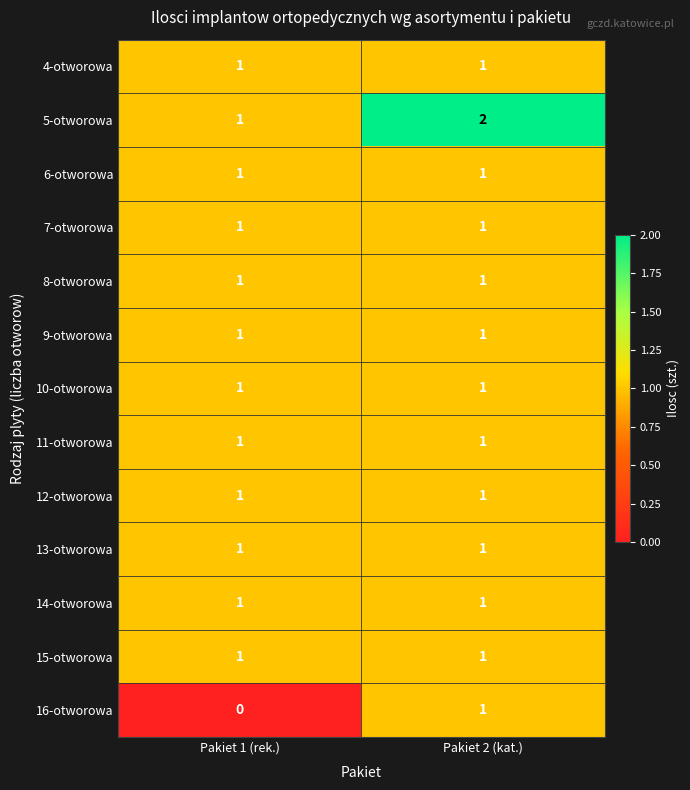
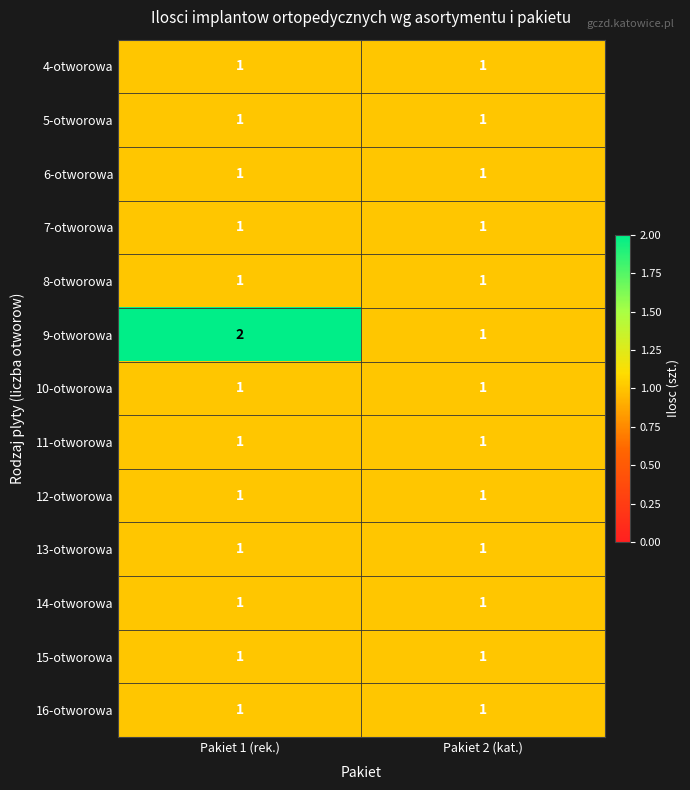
  {
    "4-otworowa": {
      "Pakiet 1 (rek.)": 1,
      "Pakiet 2 (kat.)": 1
    },
    "5-otworowa": {
      "Pakiet 1 (rek.)": 1,
-     "Pakiet 2 (kat.)": 2
+     "Pakiet 2 (kat.)": 1
    },
    "6-otworowa": {
      "Pakiet 1 (rek.)": 1,
      "Pakiet 2 (kat.)": 1
    },
    "7-otworowa": {
      "Pakiet 1 (rek.)": 1,
      "Pakiet 2 (kat.)": 1
    },
    "8-otworowa": {
      "Pakiet 1 (rek.)": 1,
      "Pakiet 2 (kat.)": 1
    },
    "9-otworowa": {
-     "Pakiet 1 (rek.)": 1,
+     "Pakiet 1 (rek.)": 2,
      "Pakiet 2 (kat.)": 1
    },
    "10-otworowa": {
      "Pakiet 1 (rek.)": 1,
      "Pakiet 2 (kat.)": 1
    },
    "11-otworowa": {
      "Pakiet 1 (rek.)": 1,
      "Pakiet 2 (kat.)": 1
    },
    "12-otworowa": {
      "Pakiet 1 (rek.)": 1,
      "Pakiet 2 (kat.)": 1
    },
    "13-otworowa": {
      "Pakiet 1 (rek.)": 1,
      "Pakiet 2 (kat.)": 1
    },
    "14-otworowa": {
      "Pakiet 1 (rek.)": 1,
      "Pakiet 2 (kat.)": 1
    },
    "15-otworowa": {
      "Pakiet 1 (rek.)": 1,
      "Pakiet 2 (kat.)": 1
    },
    "16-otworowa": {
-     "Pakiet 1 (rek.)": 0,
+     "Pakiet 1 (rek.)": 1,
      "Pakiet 2 (kat.)": 1
    }
  }
